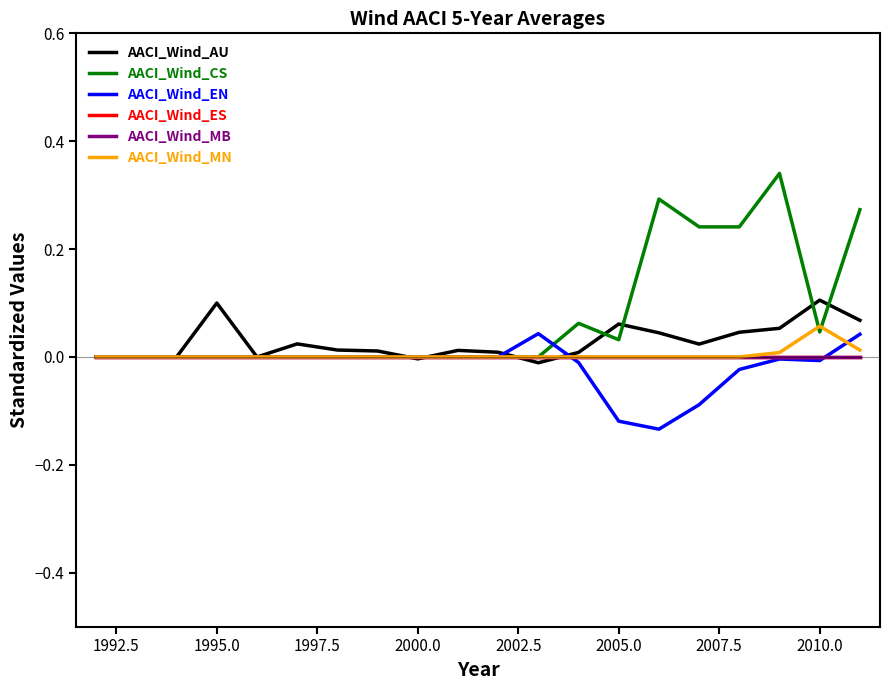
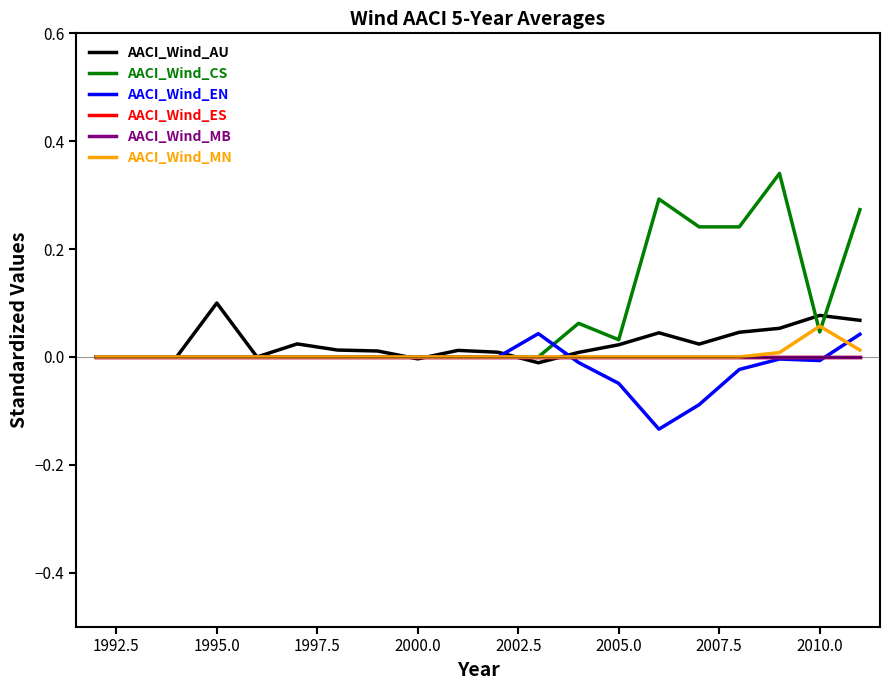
  {
    "AACI_Wind_AU": {
      "1995.0": 0.10,
-     "2005.0": 0.06,
-     "2010.0": 0.11
+     "2005.0": 0.02,
+     "2010.0": 0.08
    },
    "AACI_Wind_CS": {
      "2005.0": 0.03,
      "2010.0": 0.05
    },
    "AACI_Wind_EN": {
-     "2005.0": -0.12,
+     "2005.0": -0.05,
      "2010.0": -0.01
    },
    "AACI_Wind_MB": {
      "2010.0": 0.00
    },
    "AACI_Wind_MN": {
      "2010.0": 0.06
    }
  }
